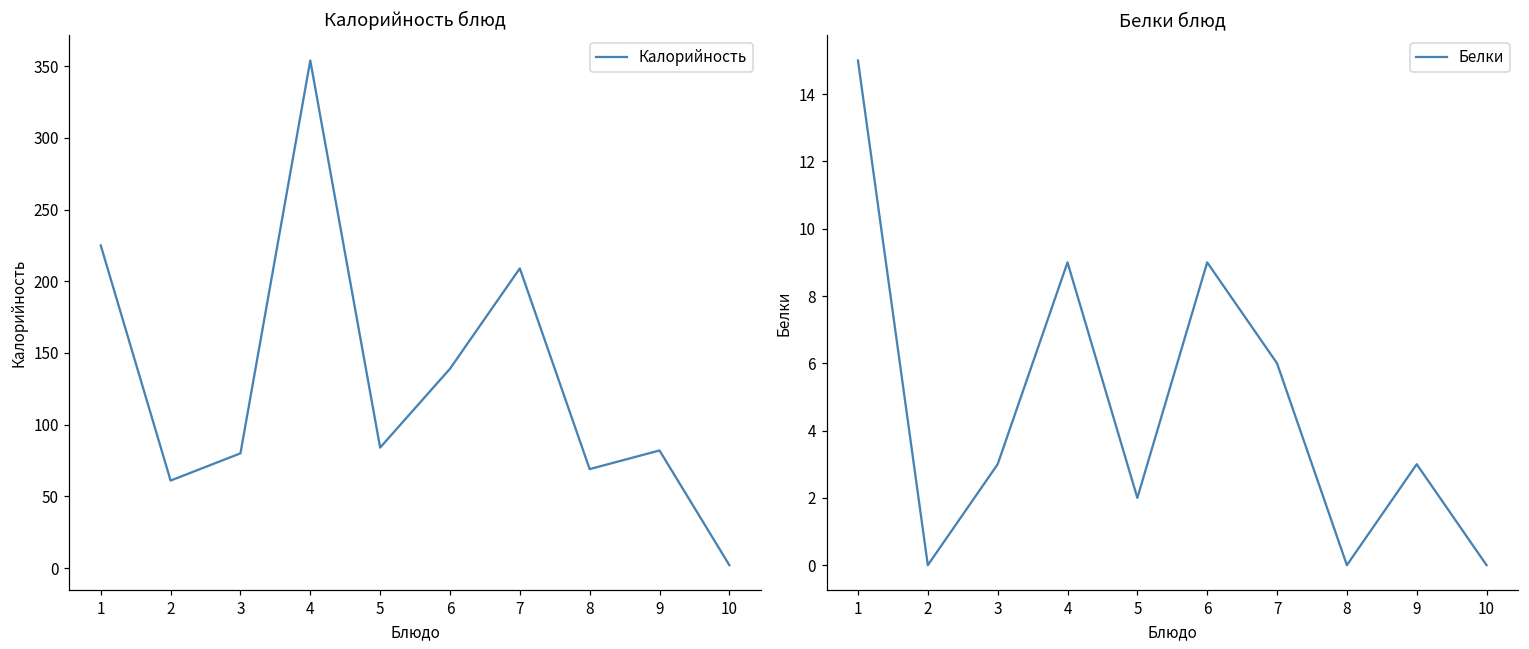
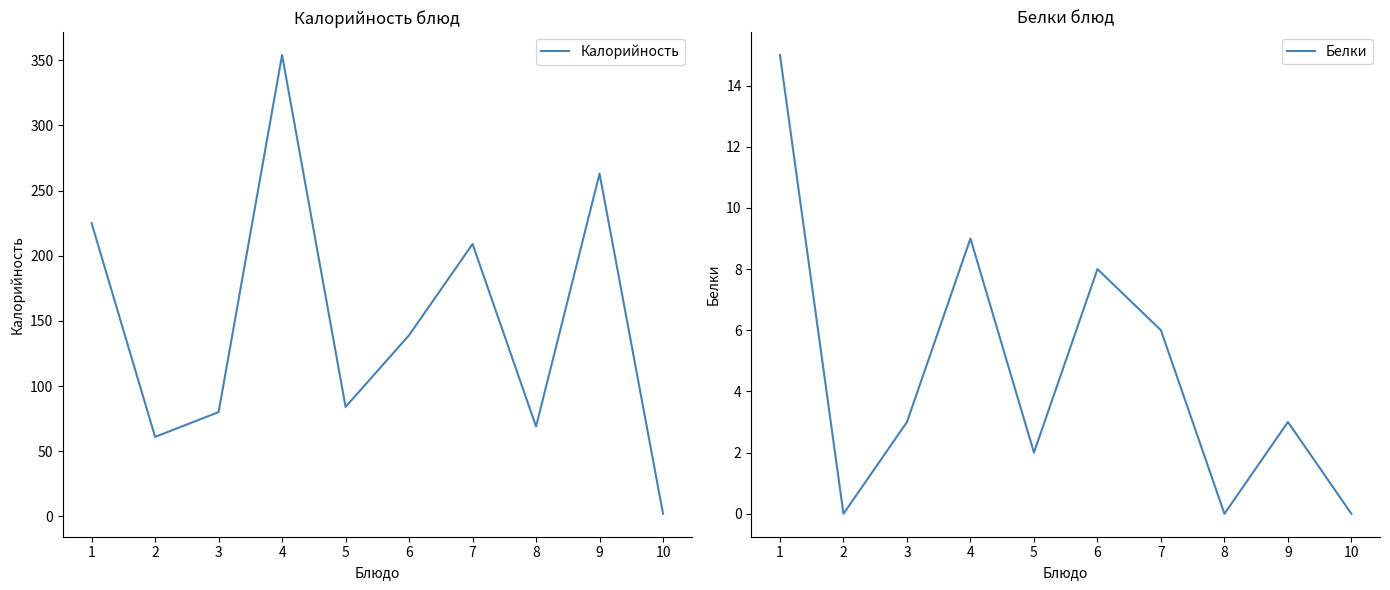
  {
    "Калорийность блюд": {
      "1": 225,
      "2": 61,
      "3": 80,
      "4": 354,
      "5": 84,
      "6": 139,
      "7": 209,
      "8": 69,
-     "9": 82,
+     "9": 263,
      "10": 2
    },
    "Белки блюд": {
      "1": 15,
      "2": 0,
      "3": 3,
      "4": 9,
      "5": 2,
-     "6": 9,
+     "6": 8,
      "7": 6,
      "8": 0,
      "9": 3,
      "10": 0
    }
  }
